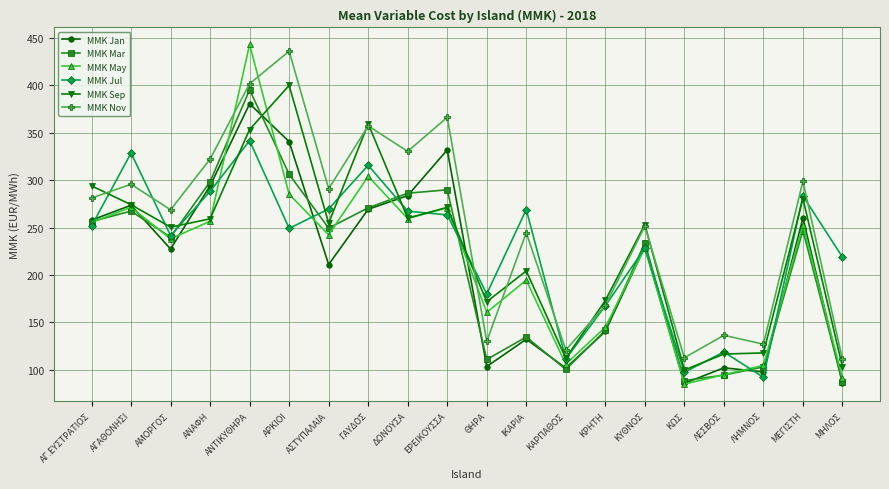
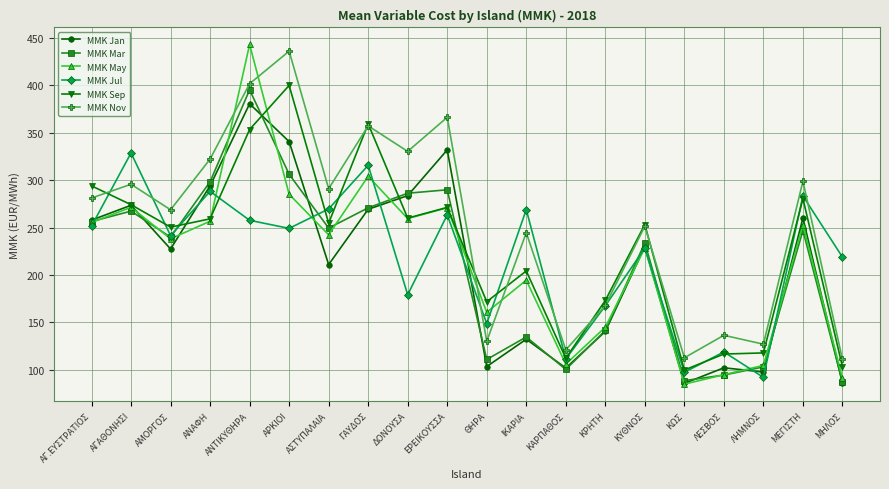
  {
    "MMK Jul": {
      "ΑΓ.ΕΥΣΤΡΑΤΙΟΣ": 250,
      "ΑΓΑΘΟΝΗΣΙ": 330,
      "ΑΝΑΦΗ": 290,
-     "ΑΝΤΙΚΥΘΗΡΑ": 340,
+     "ΑΝΤΙΚΥΘΗΡΑ": 260,
      "ΑΡΚΙΟΙ": 250,
      "ΑΣΤΥΠΑΛΑΙΑ": 270,
      "ΓΑΥΔΟΣ": 320,
-     "ΔΟΝΟΥΣΑ": 270,
+     "ΔΟΝΟΥΣΑ": 180,
      "ΕΡΕΙΚΟΥΣΣΑ": 260,
-     "ΘΗΡΑ": 180,
+     "ΘΗΡΑ": 150,
      "ΙΚΑΡΙΑ": 270,
      "ΛΗΜΝΟΣ": 90,
      "ΜΕΓΙΣΤΗ": 280,
      "ΜΗΛΟΣ": 220
    }
  }
